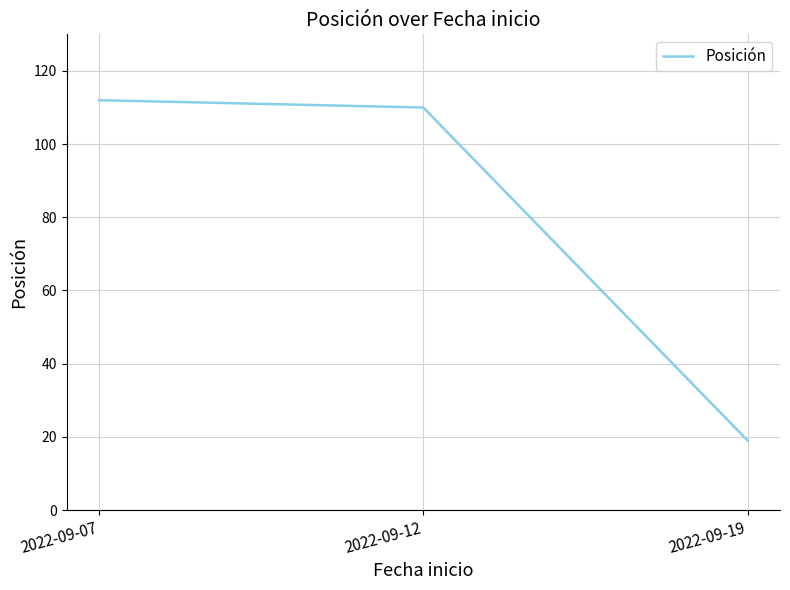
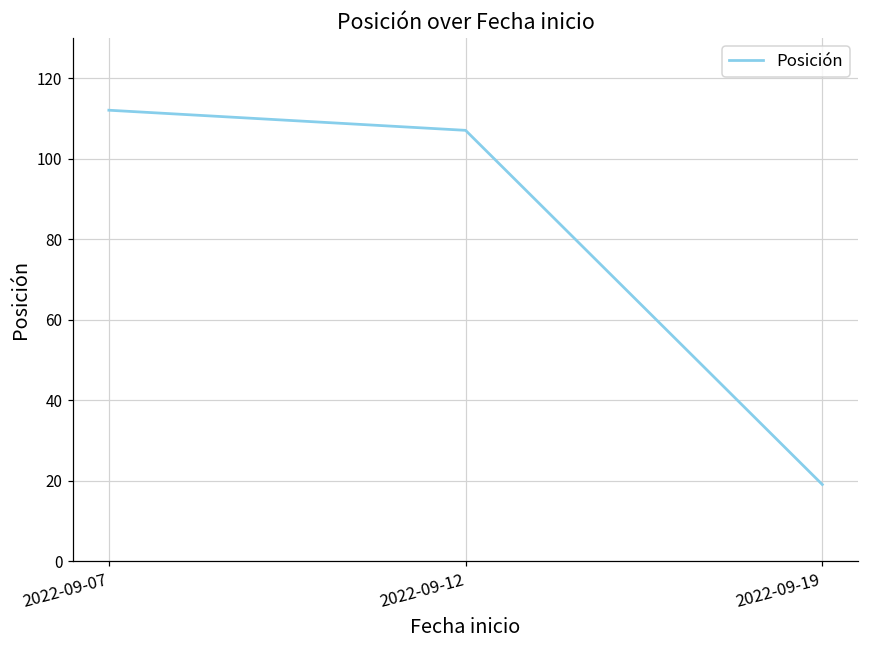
  {
    "2022-09-07": 112,
-   "2022-09-12": 110,
+   "2022-09-12": 107,
    "2022-09-19": 19
  }
